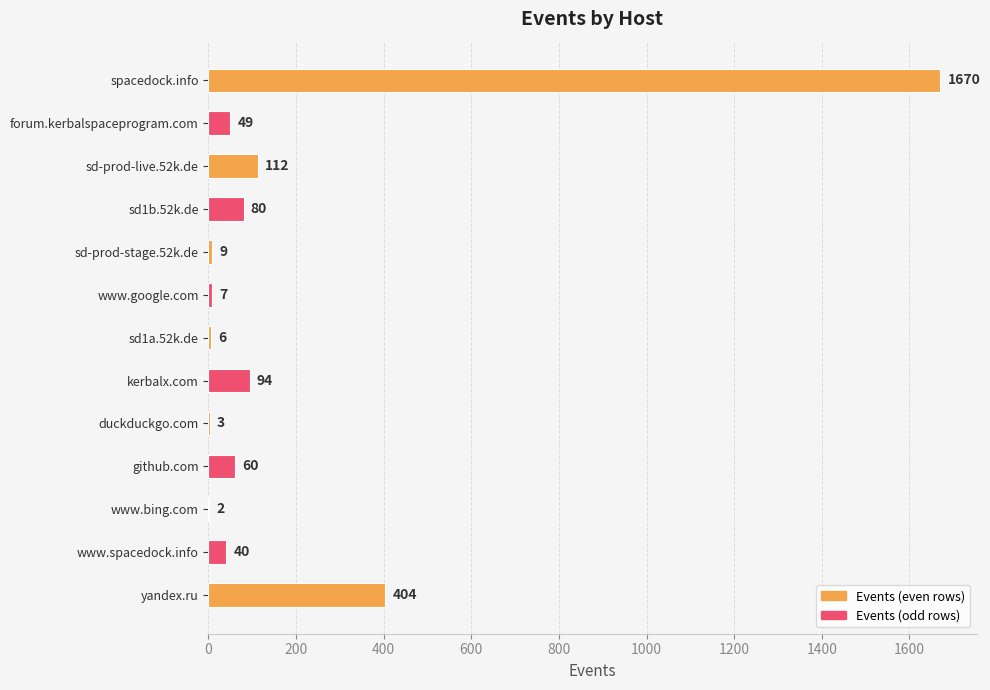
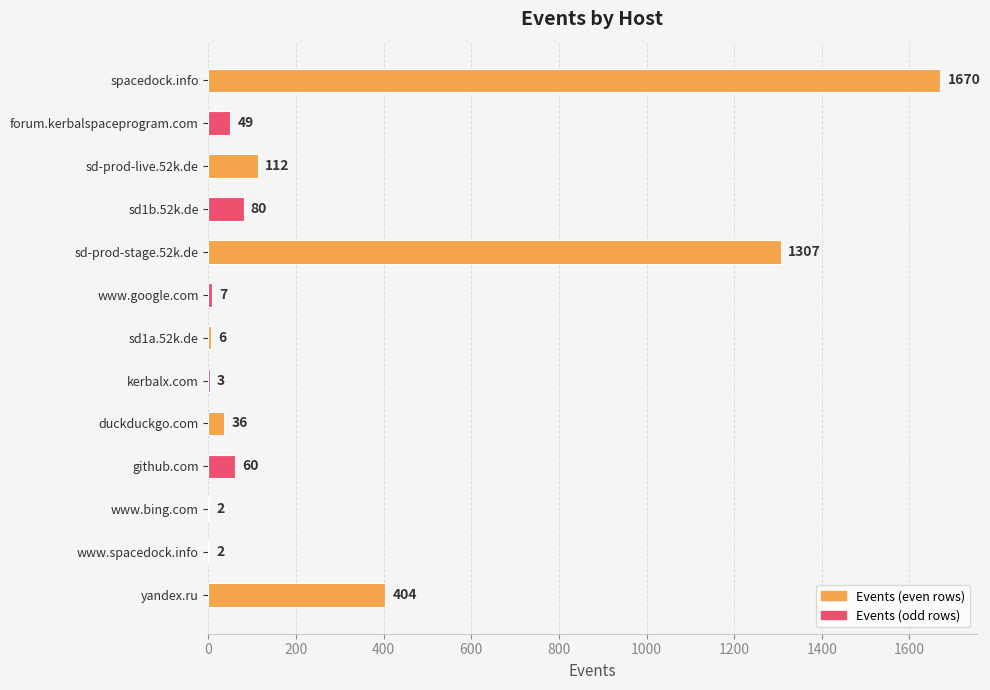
  {
    "spacedock.info": 1670,
    "forum.kerbalspaceprogram.com": 49,
    "sd-prod-live.52k.de": 112,
    "sd1b.52k.de": 80,
-   "sd-prod-stage.52k.de": 9,
+   "sd-prod-stage.52k.de": 1307,
    "www.google.com": 7,
    "sd1a.52k.de": 6,
-   "kerbalx.com": 94,
-   "duckduckgo.com": 3,
+   "kerbalx.com": 3,
+   "duckduckgo.com": 36,
    "github.com": 60,
    "www.bing.com": 2,
-   "www.spacedock.info": 40,
+   "www.spacedock.info": 2,
    "yandex.ru": 404
  }
